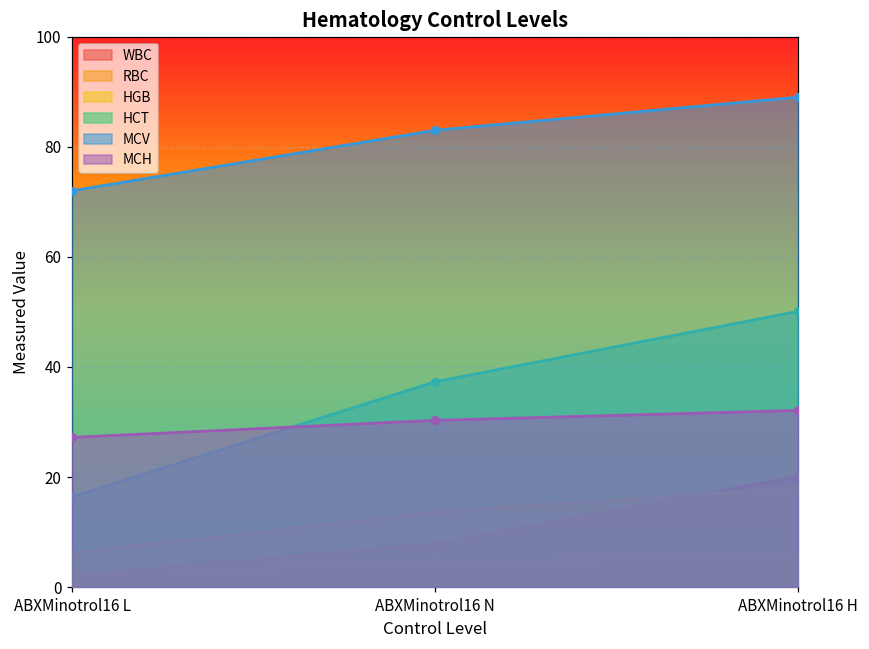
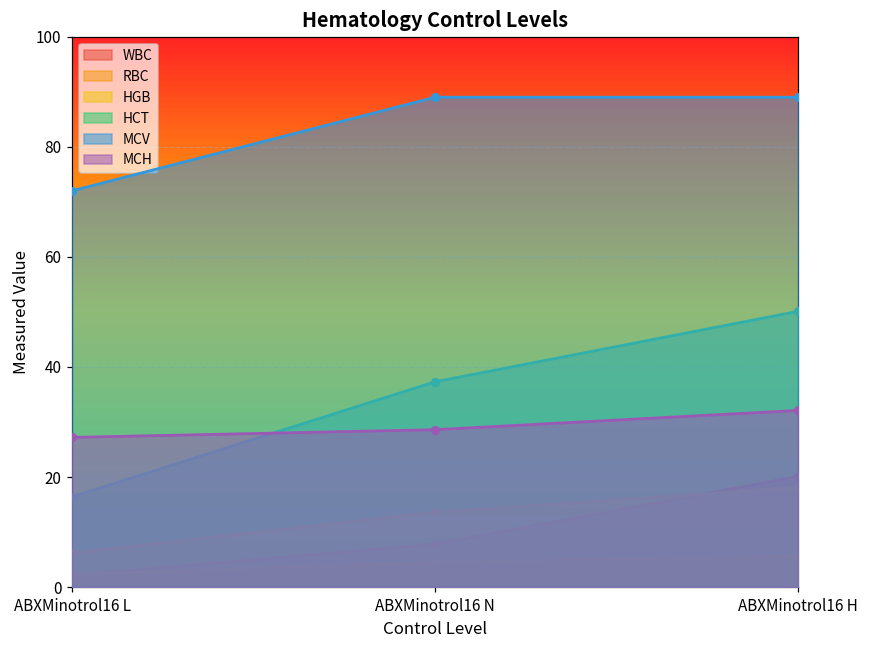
  {
    "HCT": {
      "ABXMinotrol16 N": 37
    },
    "MCV": {
-     "ABXMinotrol16 N": 83
+     "ABXMinotrol16 N": 89
    },
    "MCH": {
-     "ABXMinotrol16 N": 30
+     "ABXMinotrol16 N": 29
    }
  }
